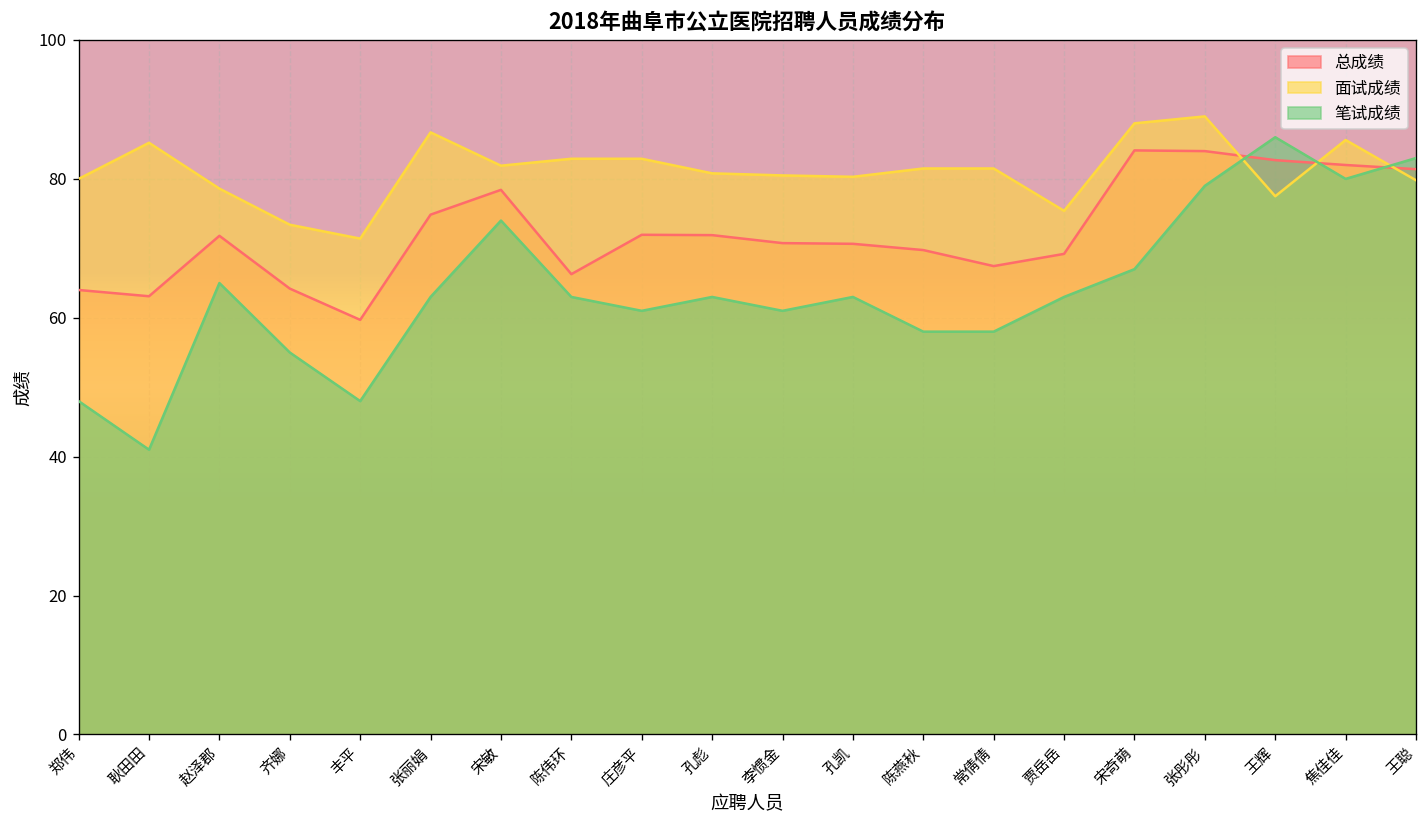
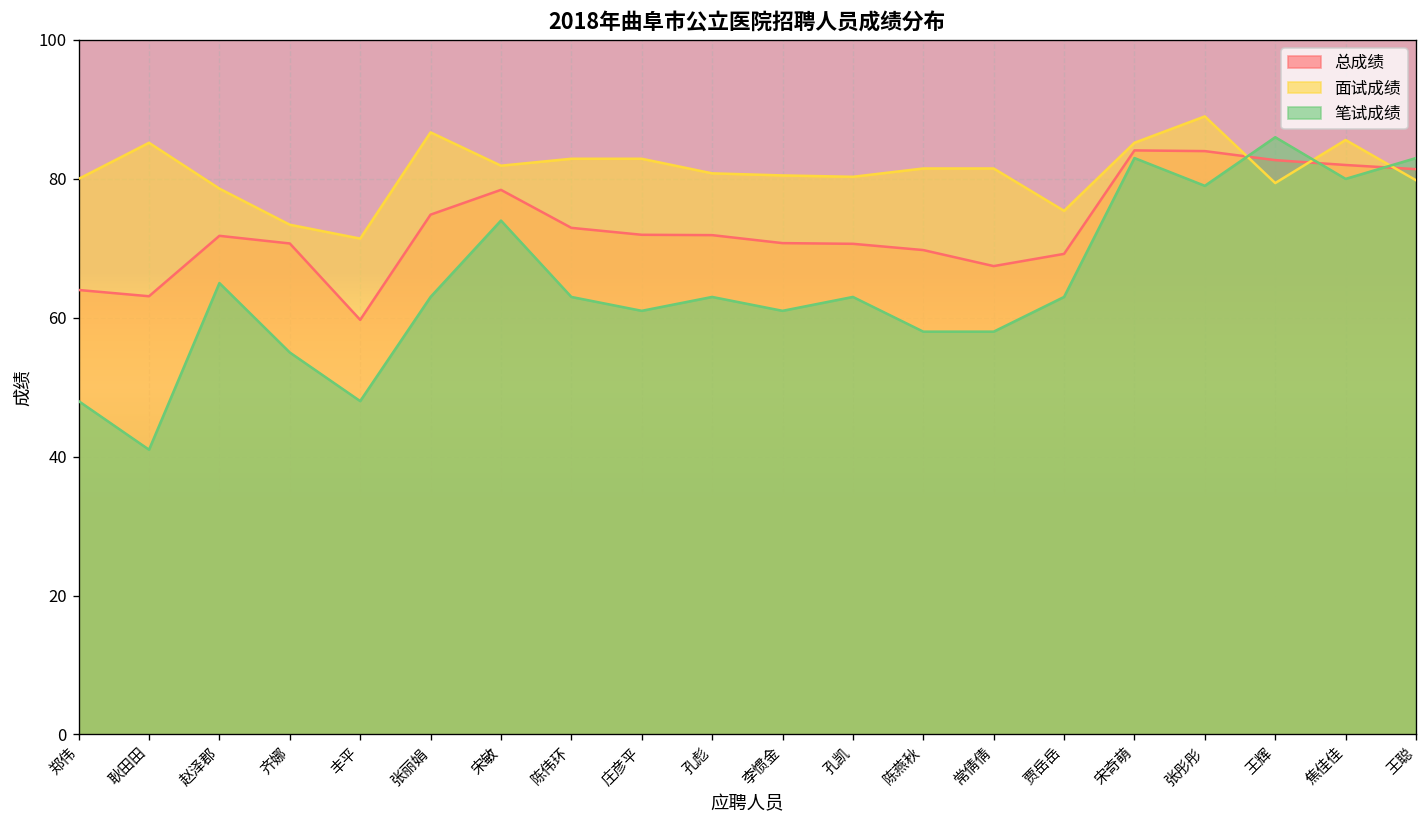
  {
    "总成绩": {
      "郑伟": 64,
      "耿田田": 63,
      "赵泽郡": 72,
-     "齐娜": 64,
+     "齐娜": 71,
      "丰平": 60,
      "张丽娟": 75,
      "宋敏": 78,
-     "陈伟环": 66,
+     "陈伟环": 73,
      "庄彦平": 72,
      "孔彪": 72,
      "李惯金": 71,
      "孔凯": 71,
      "陈燕秋": 70,
      "常倩倩": 67,
      "贾岳岳": 69,
      "宋奇萌": 84,
      "张彤彤": 84,
      "王辉": 83,
      "焦佳佳": 82,
      "王聪": 81
    },
    "面试成绩": {
      "郑伟": 80,
      "耿田田": 85,
      "赵泽郡": 79,
      "齐娜": 73,
      "丰平": 71,
      "张丽娟": 87,
      "宋敏": 82,
      "陈伟环": 83,
      "庄彦平": 83,
      "孔彪": 81,
      "李惯金": 81,
      "孔凯": 80,
      "陈燕秋": 82,
      "常倩倩": 82,
      "贾岳岳": 75,
-     "宋奇萌": 88,
+     "宋奇萌": 85,
      "张彤彤": 89,
-     "王辉": 78,
+     "王辉": 79,
      "焦佳佳": 86,
      "王聪": 80
    },
    "笔试成绩": {
      "郑伟": 48,
      "耿田田": 41,
      "赵泽郡": 65,
      "齐娜": 55,
      "丰平": 48,
      "张丽娟": 63,
      "宋敏": 74,
      "陈伟环": 63,
      "庄彦平": 61,
      "孔彪": 63,
      "李惯金": 61,
      "孔凯": 63,
      "陈燕秋": 58,
      "常倩倩": 58,
      "贾岳岳": 63,
-     "宋奇萌": 67,
+     "宋奇萌": 83,
      "张彤彤": 79,
      "王辉": 86,
      "焦佳佳": 80,
      "王聪": 83
    }
  }
